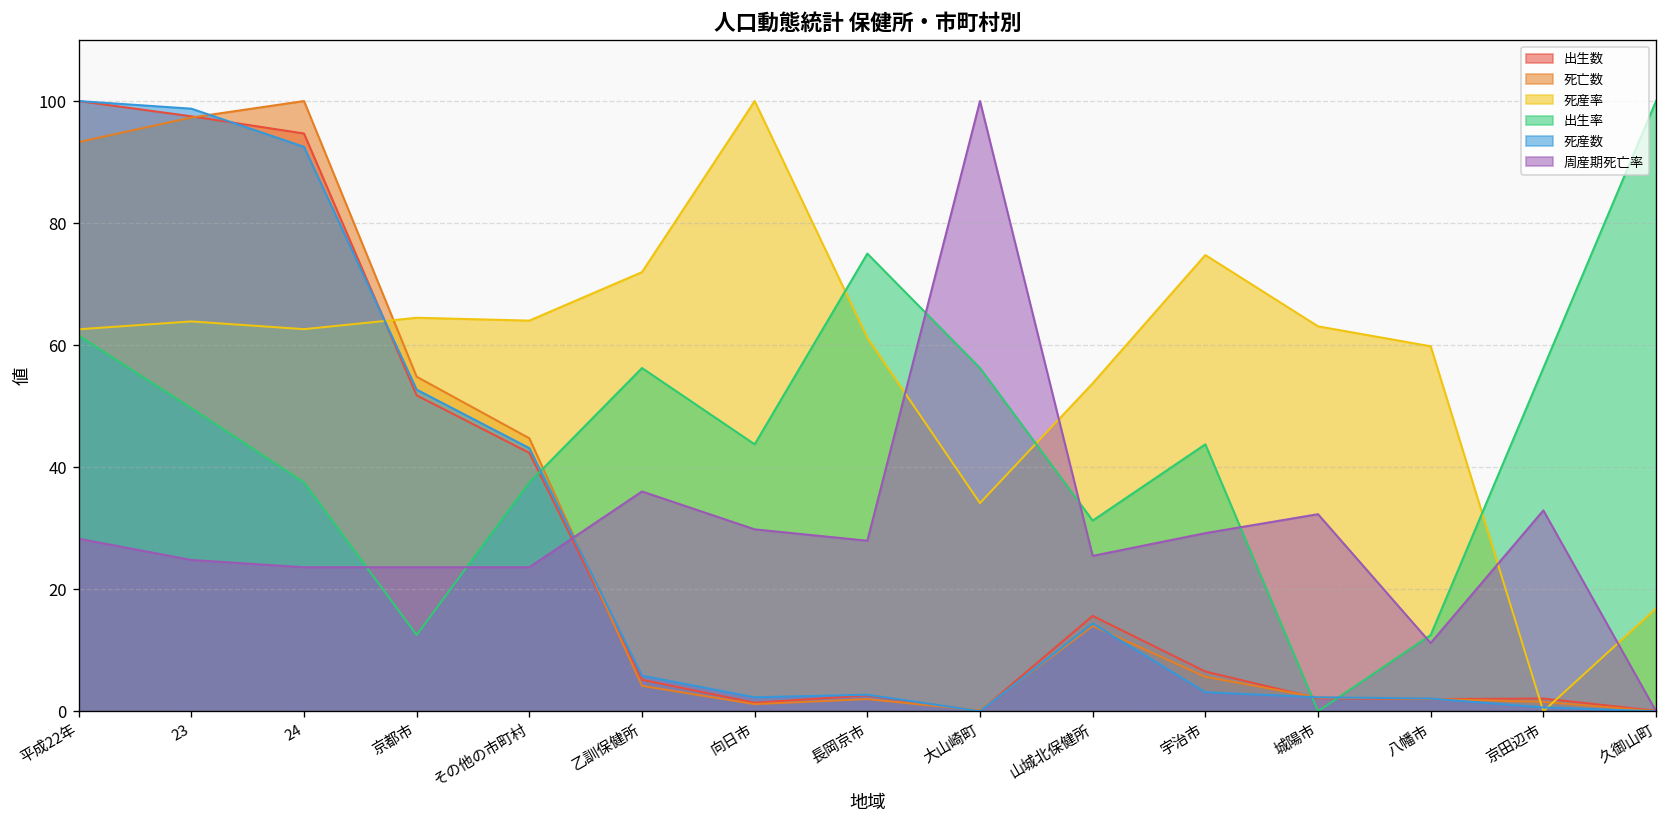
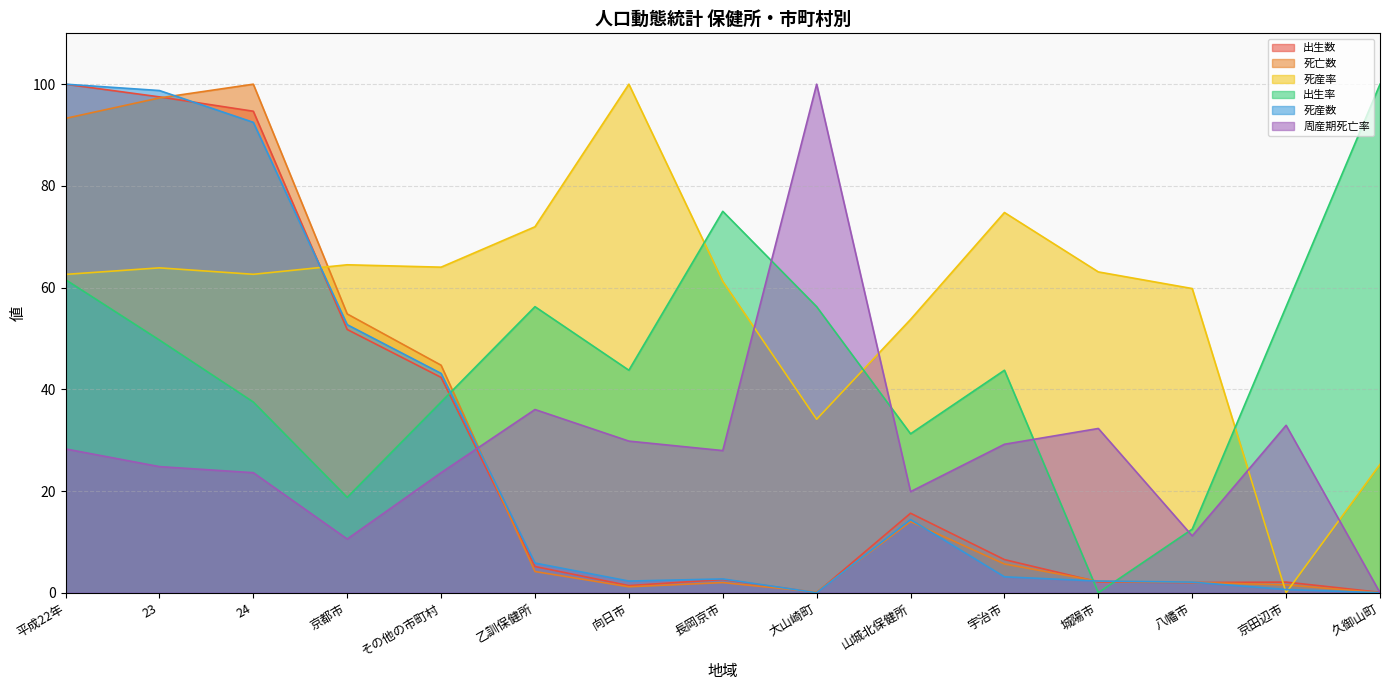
  {
    "死産率": {
      "平成22年": 63,
      "23": 64,
      "24": 63,
      "京都市": 64,
      "その他の市町村": 64,
      "乙訓保健所": 72,
      "向日市": 100,
      "長岡京市": 61,
      "大山崎町": 34,
      "山城北保健所": 54,
      "宇治市": 75,
      "城陽市": 63,
      "八幡市": 60,
      "京田辺市": 0,
-     "久御山町": 17
+     "久御山町": 25
    },
    "出生率": {
      "平成22年": 62,
      "23": 50,
      "24": 37,
-     "京都市": 13,
+     "京都市": 19,
      "その他の市町村": 37,
      "乙訓保健所": 56,
      "向日市": 44,
      "長岡京市": 75,
      "大山崎町": 56,
      "山城北保健所": 31,
      "宇治市": 44,
      "城陽市": 0,
      "八幡市": 13,
      "京田辺市": 56,
      "久御山町": 100
    },
    "死産数": {
      "23": 99,
      "24": 93,
      "京都市": 53,
      "その他の市町村": 43,
      "乙訓保健所": 6,
      "向日市": 2,
      "宇治市": 3,
      "京田辺市": 1
    },
    "周産期死亡率": {
      "平成22年": 28,
      "23": 25,
      "24": 24,
-     "京都市": 24,
+     "京都市": 11,
      "その他の市町村": 24,
      "乙訓保健所": 36,
      "向日市": 30,
      "長岡京市": 28,
      "大山崎町": 100,
-     "山城北保健所": 25,
+     "山城北保健所": 20,
      "宇治市": 29,
      "城陽市": 32,
      "八幡市": 11,
      "京田辺市": 33
    }
  }
